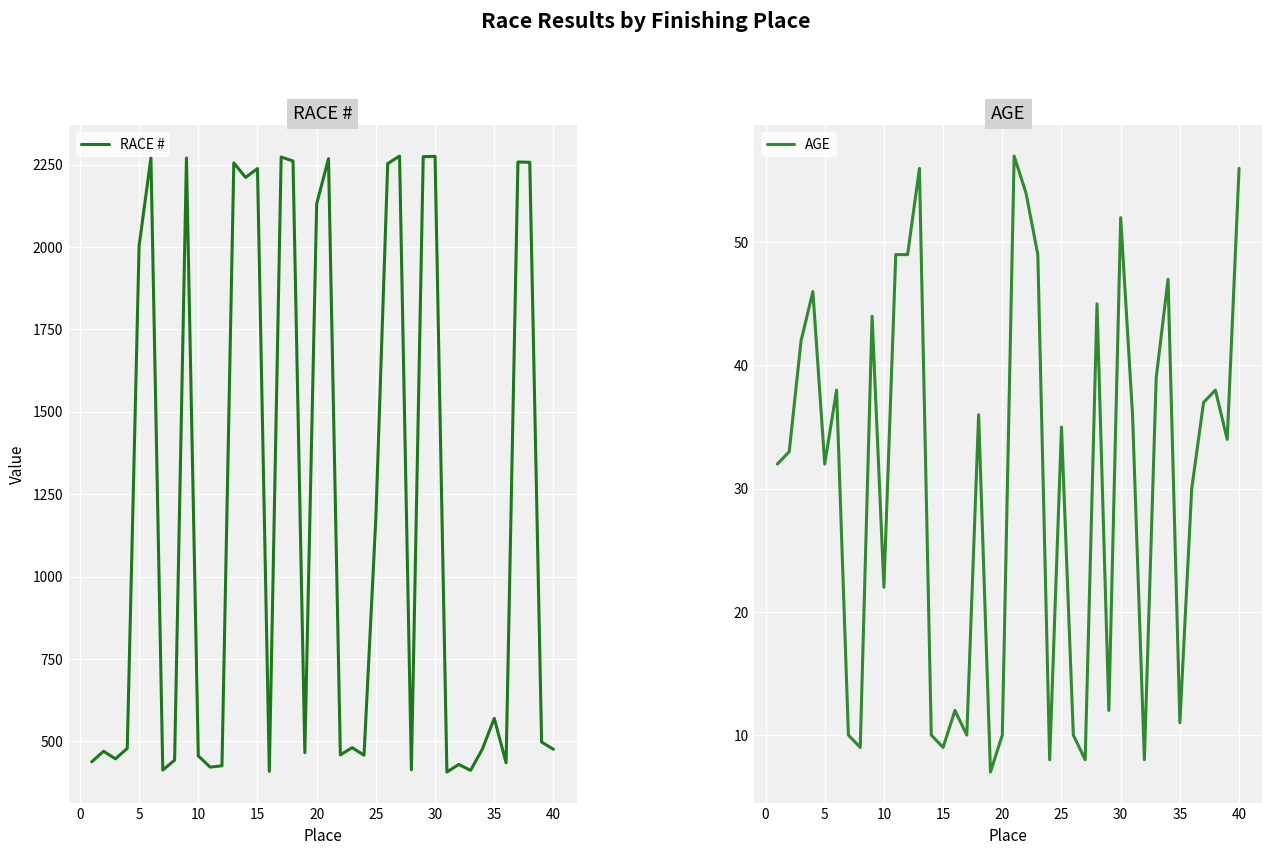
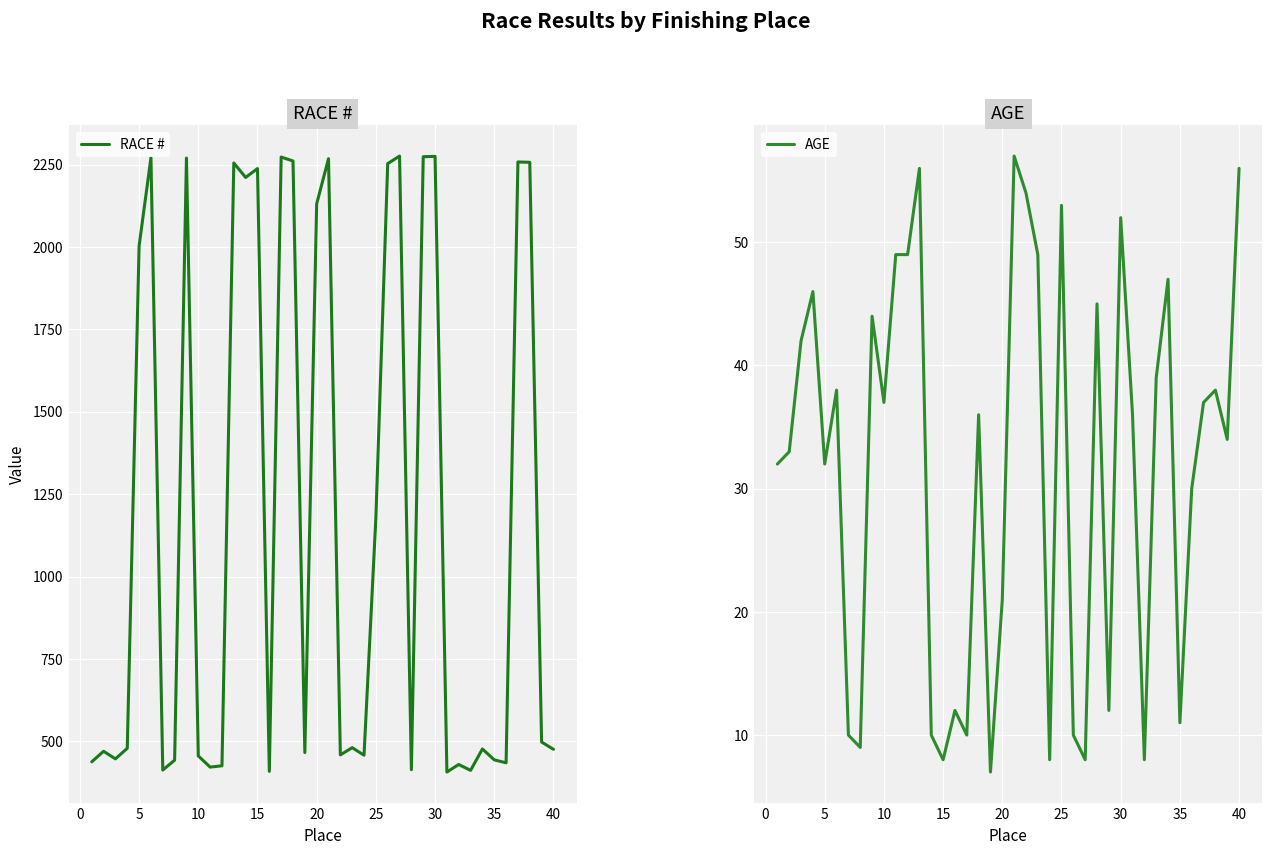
  {
    "RACE #": {
      "5": 2000,
      "10": 460,
      "15": 2240,
      "20": 2130,
      "25": 1180,
      "30": 2280,
-     "35": 570,
+     "35": 440,
      "40": 480
    },
    "AGE": {
      "5": 32,
-     "10": 22,
-     "15": 9,
-     "20": 10,
-     "25": 35,
+     "10": 37,
+     "15": 8,
+     "20": 21,
+     "25": 53,
      "30": 52,
      "35": 11,
      "40": 56
    }
  }
